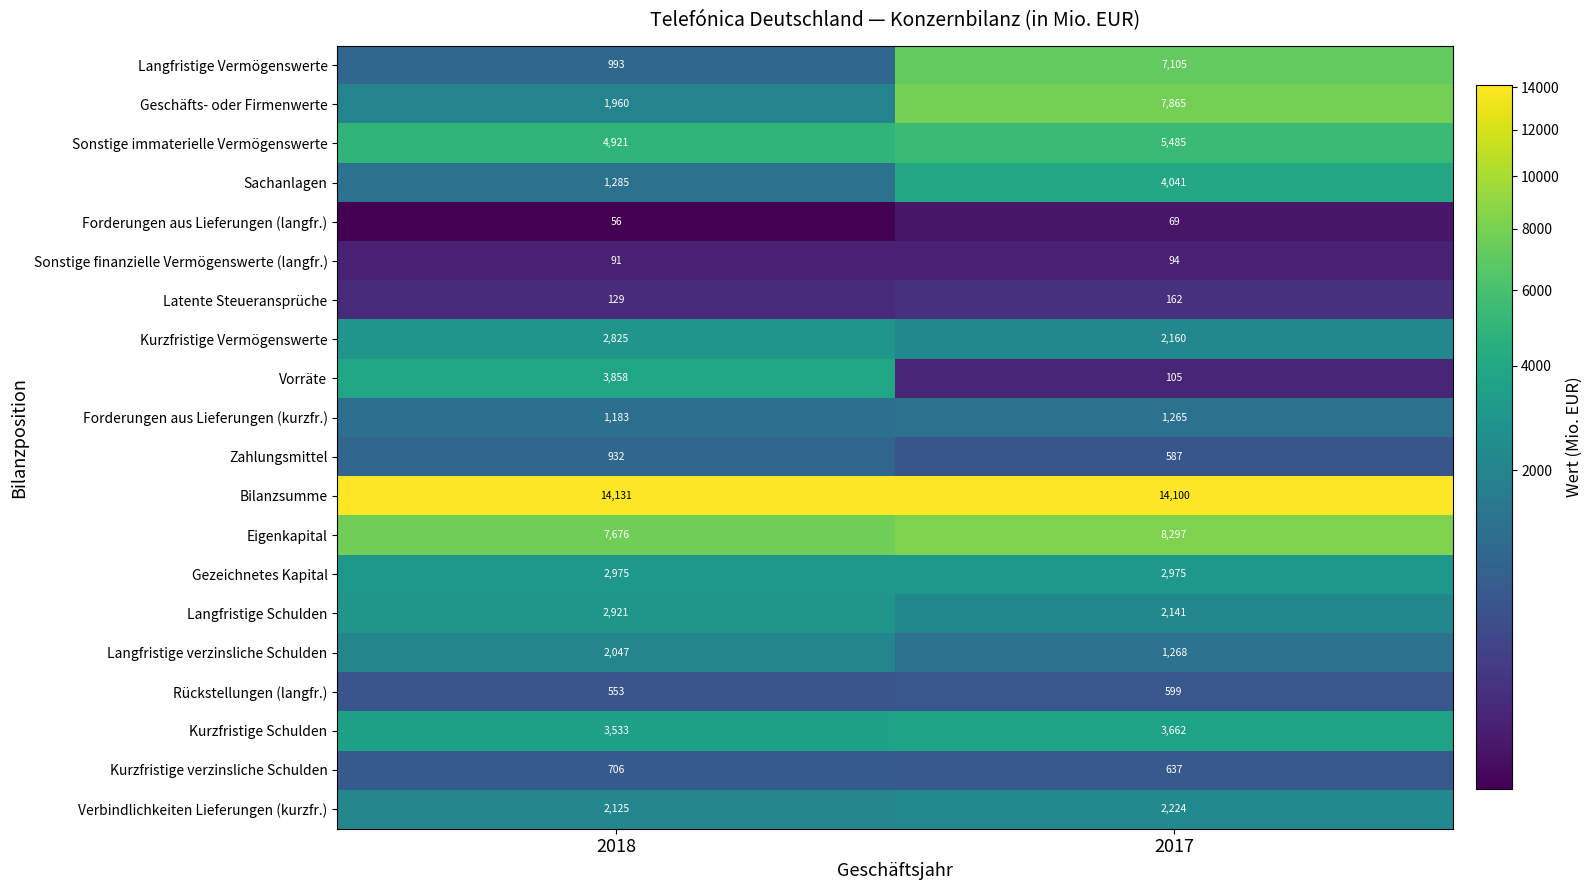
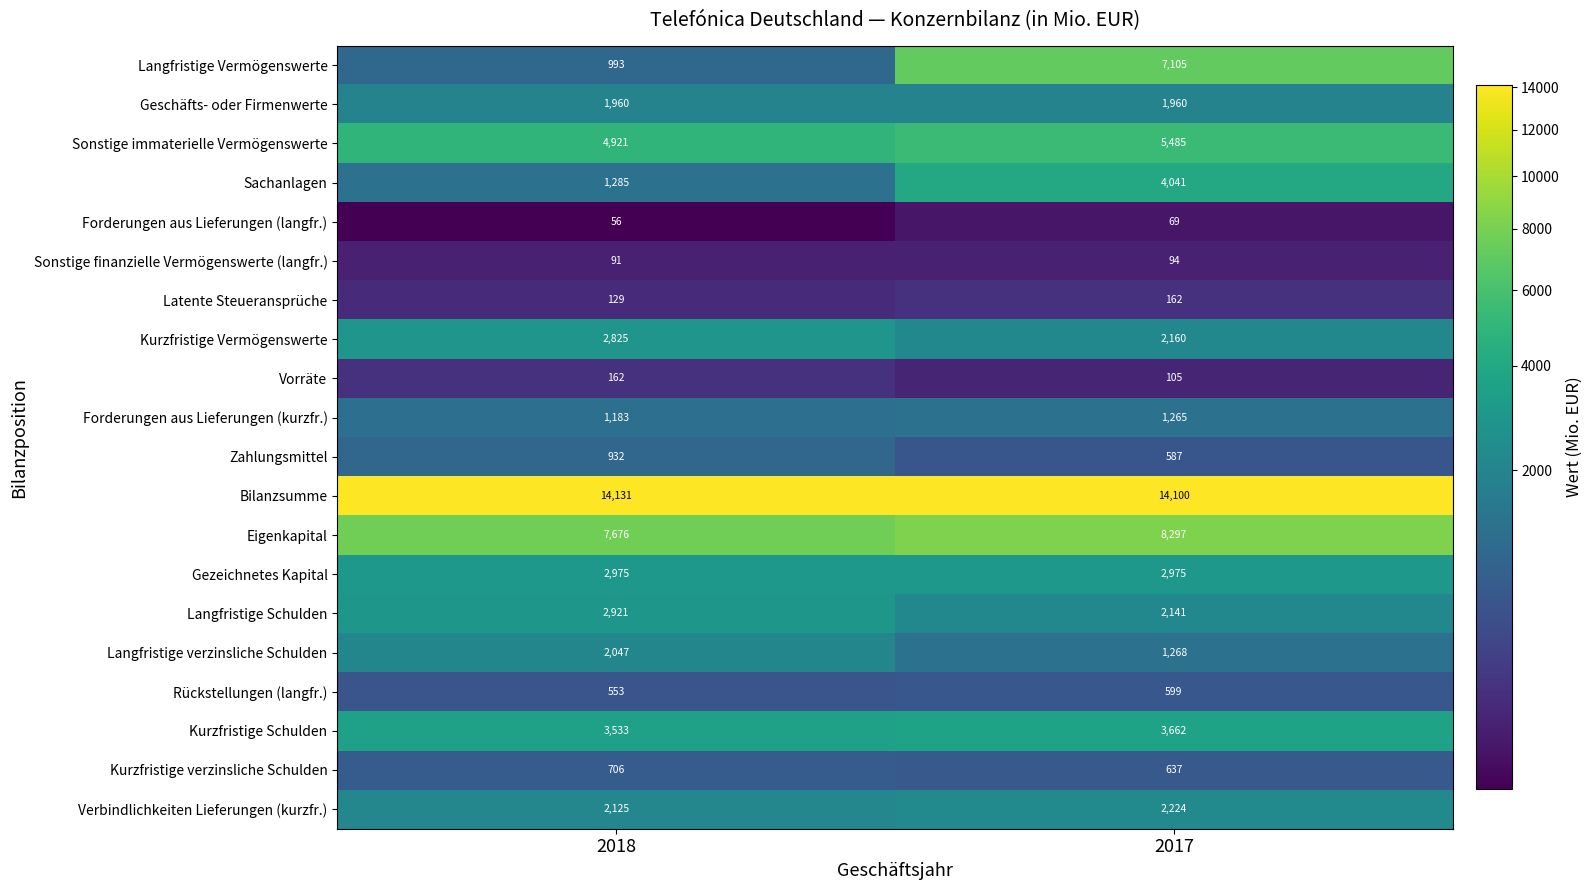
  {
    "Langfristige Vermögenswerte": {
      "2018": "993",
      "2017": "7,105"
    },
    "Geschäfts- oder Firmenwerte": {
      "2018": "1,960",
-     "2017": "7,865"
+     "2017": "1,960"
    },
    "Sonstige immaterielle Vermögenswerte": {
      "2018": "4,921",
      "2017": "5,485"
    },
    "Sachanlagen": {
      "2018": "1,285",
      "2017": "4,041"
    },
    "Forderungen aus Lieferungen (langfr.)": {
      "2018": "56",
      "2017": "69"
    },
    "Sonstige finanzielle Vermögenswerte (langfr.)": {
      "2018": "91",
      "2017": "94"
    },
    "Latente Steueransprüche": {
      "2018": "129",
      "2017": "162"
    },
    "Kurzfristige Vermögenswerte": {
      "2018": "2,825",
      "2017": "2,160"
    },
    "Vorräte": {
-     "2018": "3,858",
+     "2018": "162",
      "2017": "105"
    },
    "Forderungen aus Lieferungen (kurzfr.)": {
      "2018": "1,183",
      "2017": "1,265"
    },
    "Zahlungsmittel": {
      "2018": "932",
      "2017": "587"
    },
    "Bilanzsumme": {
      "2018": "14,131",
      "2017": "14,100"
    },
    "Eigenkapital": {
      "2018": "7,676",
      "2017": "8,297"
    },
    "Gezeichnetes Kapital": {
      "2018": "2,975",
      "2017": "2,975"
    },
    "Langfristige Schulden": {
      "2018": "2,921",
      "2017": "2,141"
    },
    "Langfristige verzinsliche Schulden": {
      "2018": "2,047",
      "2017": "1,268"
    },
    "Rückstellungen (langfr.)": {
      "2018": "553",
      "2017": "599"
    },
    "Kurzfristige Schulden": {
      "2018": "3,533",
      "2017": "3,662"
    },
    "Kurzfristige verzinsliche Schulden": {
      "2018": "706",
      "2017": "637"
    },
    "Verbindlichkeiten Lieferungen (kurzfr.)": {
      "2018": "2,125",
      "2017": "2,224"
    }
  }
